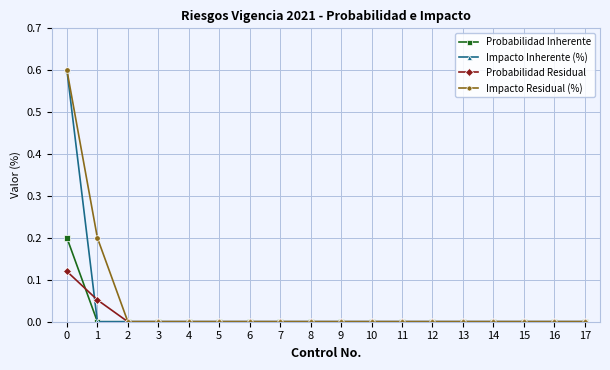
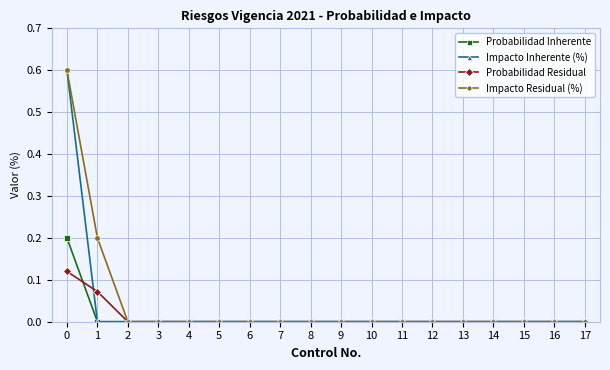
  {
    "Probabilidad Inherente": {
      "0": 0.20
    },
    "Probabilidad Residual": {
      "0": 0.12,
-     "1": 0.05
+     "1": 0.07
    },
    "Impacto Residual (%)": {
      "1": 0.20
    }
  }
